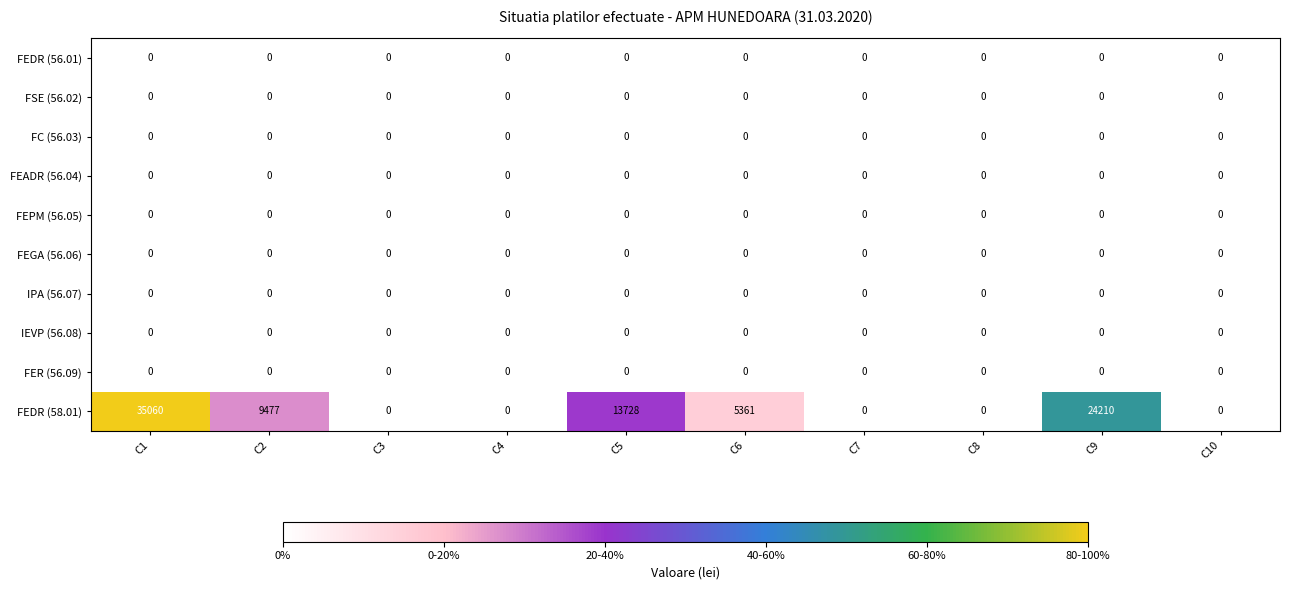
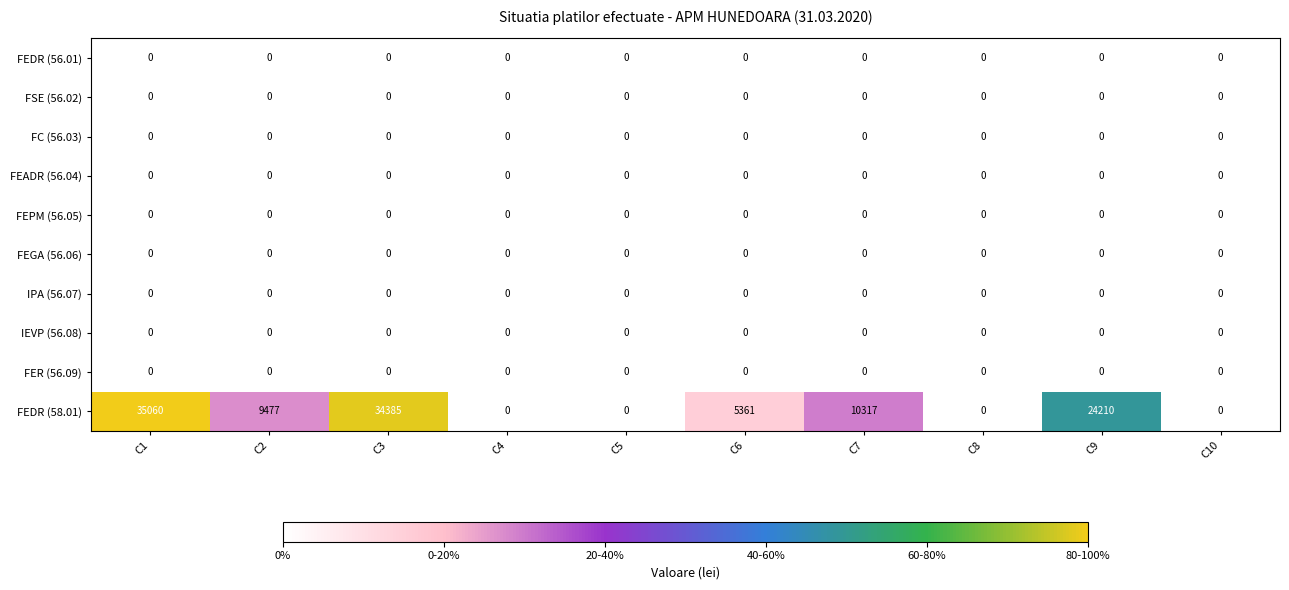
  {
    "FEDR (56.01)": {
      "C1": 0,
      "C2": 0,
      "C3": 0,
      "C4": 0,
      "C5": 0,
      "C6": 0,
      "C7": 0,
      "C8": 0,
      "C9": 0,
      "C10": 0
    },
    "FSE (56.02)": {
      "C1": 0,
      "C2": 0,
      "C3": 0,
      "C4": 0,
      "C5": 0,
      "C6": 0,
      "C7": 0,
      "C8": 0,
      "C9": 0,
      "C10": 0
    },
    "FC (56.03)": {
      "C1": 0,
      "C2": 0,
      "C3": 0,
      "C4": 0,
      "C5": 0,
      "C6": 0,
      "C7": 0,
      "C8": 0,
      "C9": 0,
      "C10": 0
    },
    "FEADR (56.04)": {
      "C1": 0,
      "C2": 0,
      "C3": 0,
      "C4": 0,
      "C5": 0,
      "C6": 0,
      "C7": 0,
      "C8": 0,
      "C9": 0,
      "C10": 0
    },
    "FEPM (56.05)": {
      "C1": 0,
      "C2": 0,
      "C3": 0,
      "C4": 0,
      "C5": 0,
      "C6": 0,
      "C7": 0,
      "C8": 0,
      "C9": 0,
      "C10": 0
    },
    "FEGA (56.06)": {
      "C1": 0,
      "C2": 0,
      "C3": 0,
      "C4": 0,
      "C5": 0,
      "C6": 0,
      "C7": 0,
      "C8": 0,
      "C9": 0,
      "C10": 0
    },
    "IPA (56.07)": {
      "C1": 0,
      "C2": 0,
      "C3": 0,
      "C4": 0,
      "C5": 0,
      "C6": 0,
      "C7": 0,
      "C8": 0,
      "C9": 0,
      "C10": 0
    },
    "IEVP (56.08)": {
      "C1": 0,
      "C2": 0,
      "C3": 0,
      "C4": 0,
      "C5": 0,
      "C6": 0,
      "C7": 0,
      "C8": 0,
      "C9": 0,
      "C10": 0
    },
    "FER (56.09)": {
      "C1": 0,
      "C2": 0,
      "C3": 0,
      "C4": 0,
      "C5": 0,
      "C6": 0,
      "C7": 0,
      "C8": 0,
      "C9": 0,
      "C10": 0
    },
    "FEDR (58.01)": {
      "C1": 35060,
      "C2": 9477,
-     "C3": 0,
+     "C3": 34385,
      "C4": 0,
-     "C5": 13728,
+     "C5": 0,
      "C6": 5361,
-     "C7": 0,
+     "C7": 10317,
      "C8": 0,
      "C9": 24210,
      "C10": 0
    }
  }
